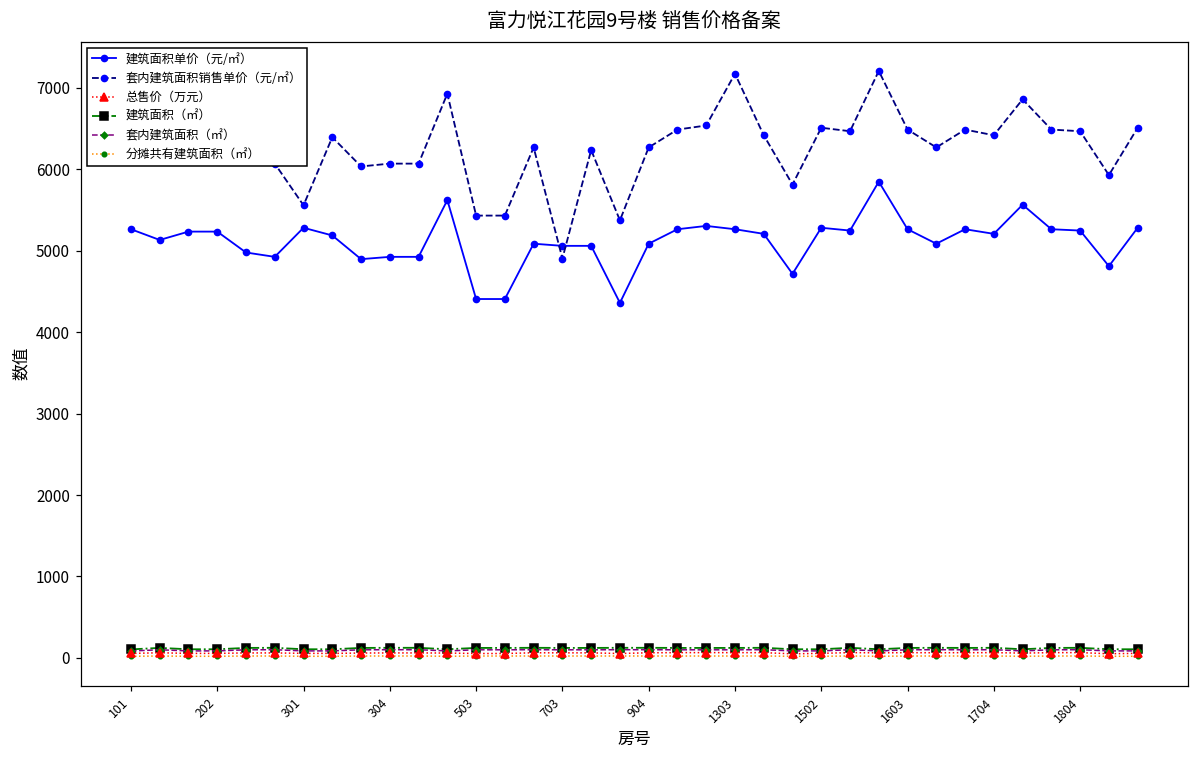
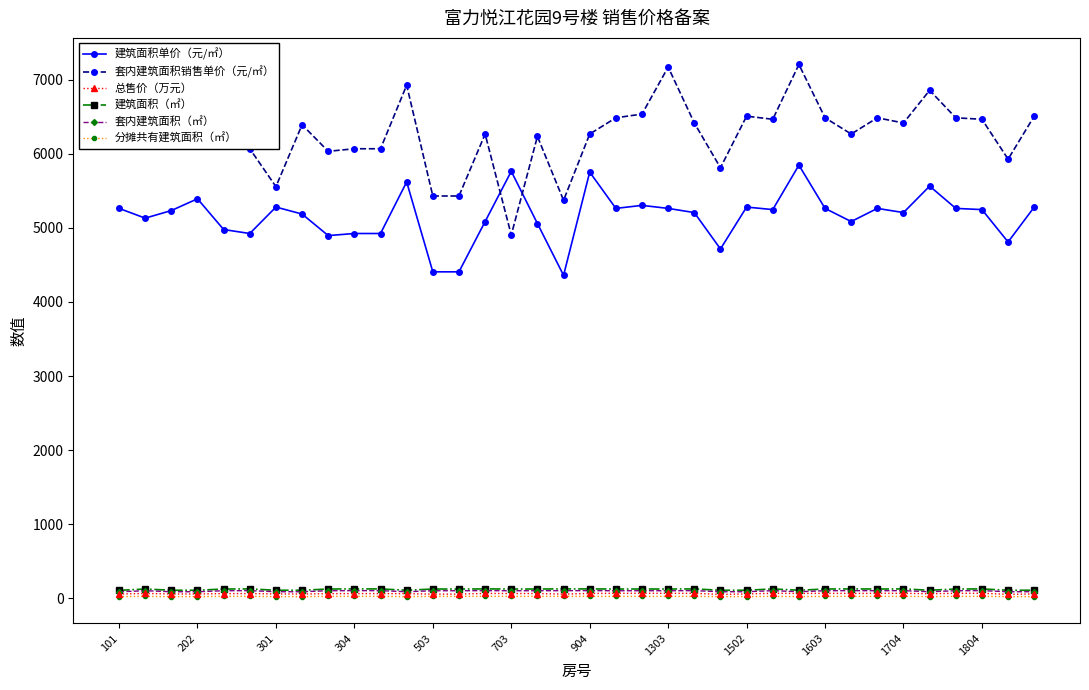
  {
    "建筑面积单价（元/㎡）": {
      "101": 5300,
-     "202": 5200,
+     "202": 5400,
      "301": 5300,
      "304": 4900,
      "503": 4400,
-     "703": 5100,
-     "904": 5100,
+     "703": 5800,
+     "904": 5800,
      "1303": 5300,
      "1502": 5300,
      "1603": 5300,
      "1704": 5200,
      "1804": 5200
    },
    "套内建筑面积销售单价（元/㎡）": {
      "301": 5600,
      "304": 6100,
      "503": 5400,
      "703": 4900,
      "904": 6300,
      "1303": 7200,
      "1502": 6500,
      "1603": 6500,
      "1704": 6400,
      "1804": 6500
    },
    "总售价（万元）": {
      "304": 100,
      "703": 100,
      "904": 100,
      "1303": 100,
      "1603": 100,
      "1704": 100,
      "1804": 100
    },
    "分摊共有建筑面积（㎡）": {
      "101": 0,
      "202": 0,
      "301": 0,
      "304": 0,
      "703": 0,
      "904": 0,
      "1303": 0,
      "1502": 0,
      "1603": 0,
      "1704": 0,
      "1804": 0
    }
  }
